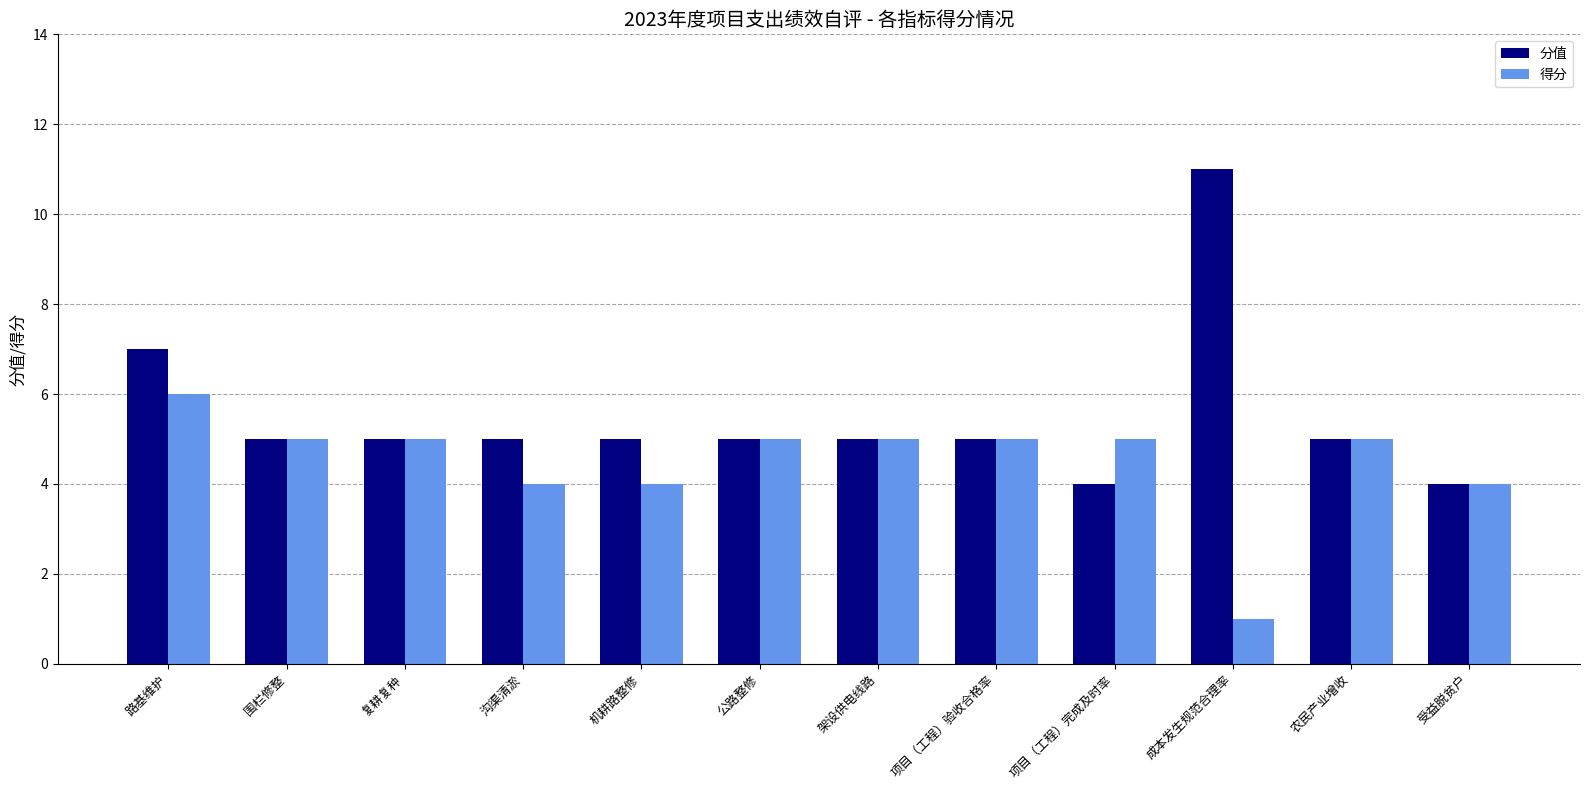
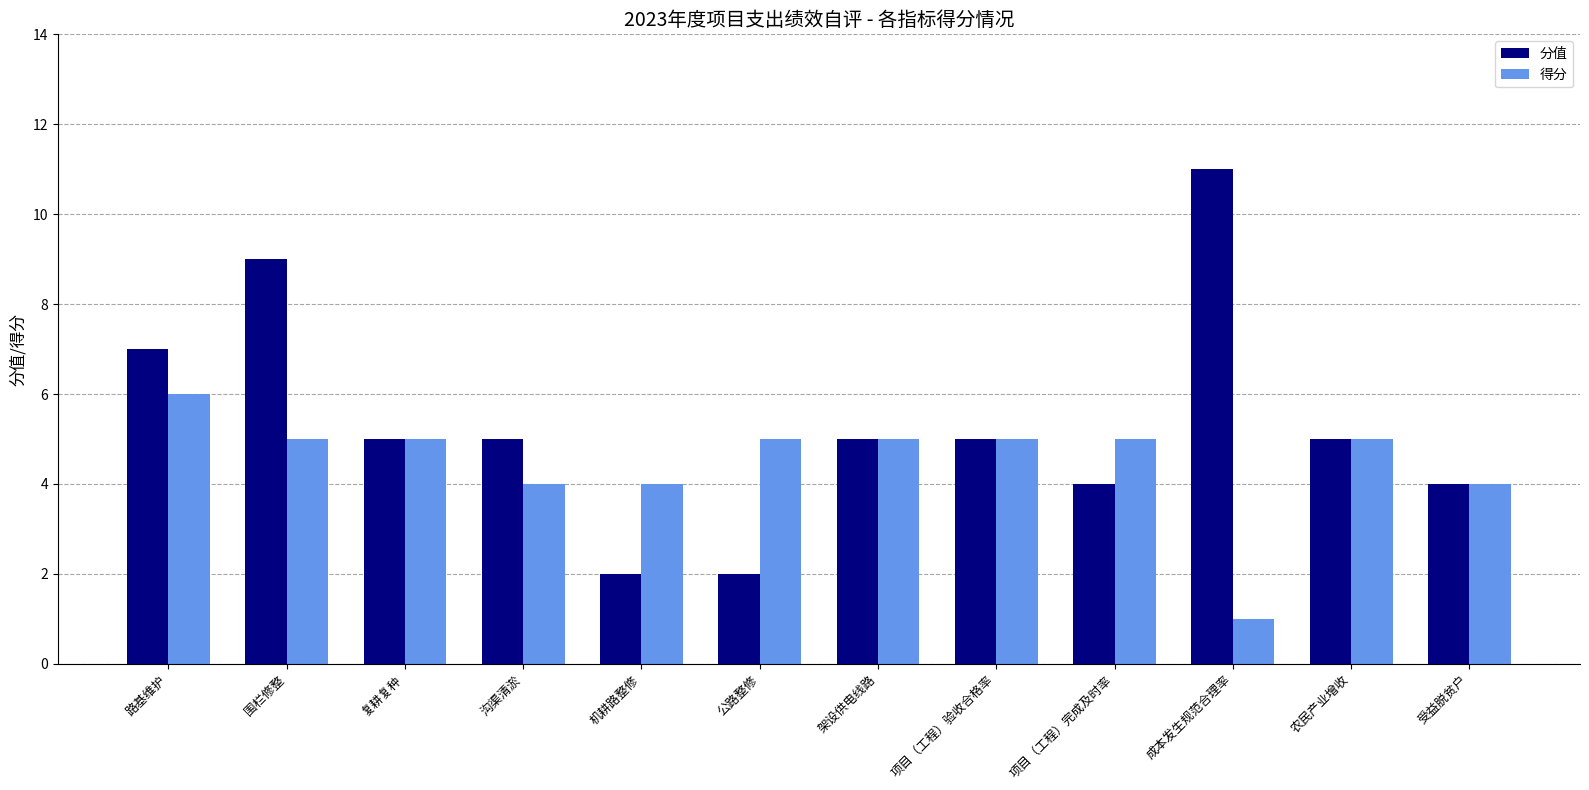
  {
    "分值": {
      "路基维护": 7,
-     "围栏修整": 5,
+     "围栏修整": 9,
      "复耕复种": 5,
      "沟渠清淤": 5,
-     "机耕路整修": 5,
-     "公路整修": 5,
+     "机耕路整修": 2,
+     "公路整修": 2,
      "架设供电线路": 5,
      "项目（工程）验收合格率": 5,
      "项目（工程）完成及时率": 4,
      "成本发生规范合理率": 11,
      "农民产业增收": 5,
      "受益脱贫户": 4
    },
    "得分": {
      "路基维护": 6,
      "围栏修整": 5,
      "复耕复种": 5,
      "沟渠清淤": 4,
      "机耕路整修": 4,
      "公路整修": 5,
      "架设供电线路": 5,
      "项目（工程）验收合格率": 5,
      "项目（工程）完成及时率": 5,
      "成本发生规范合理率": 1,
      "农民产业增收": 5,
      "受益脱贫户": 4
    }
  }
